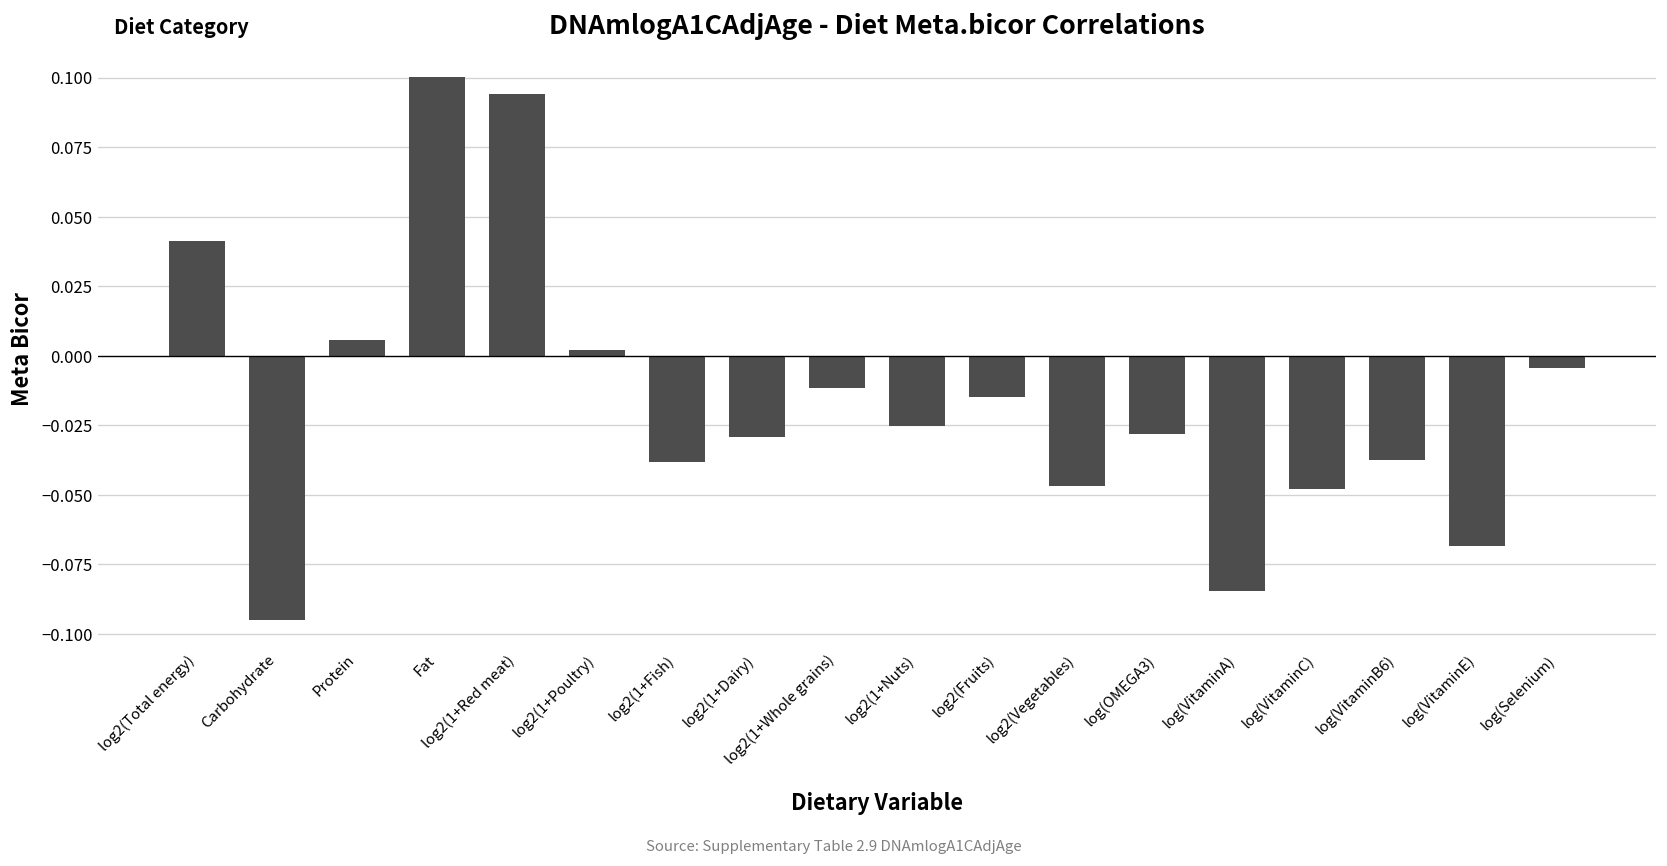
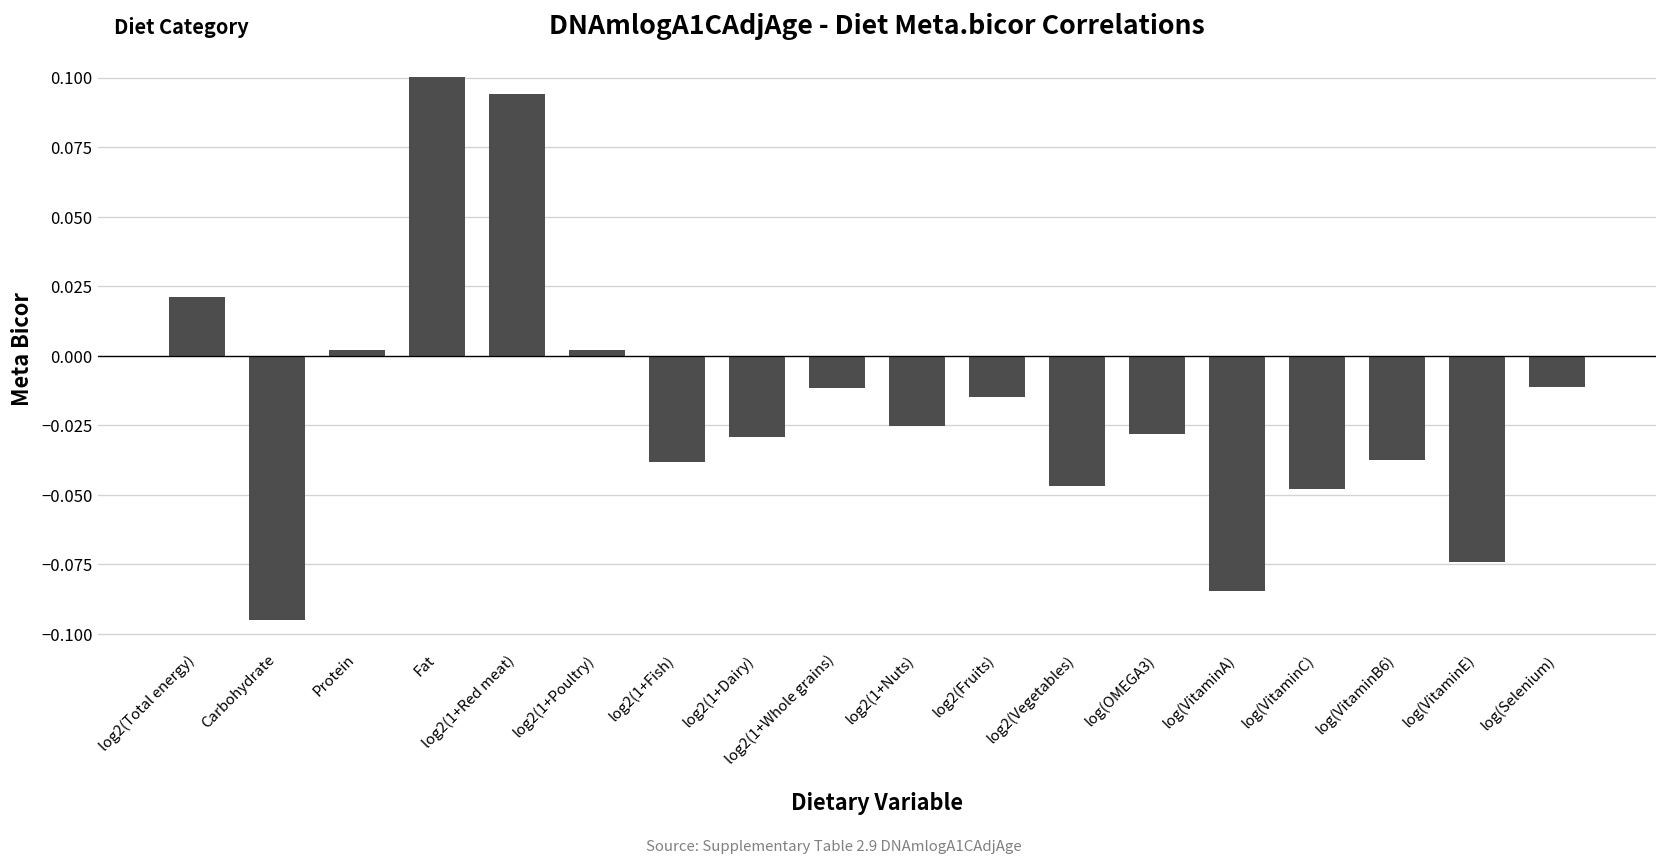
  {
-   "log2(Total energy)": 0.041,
+   "log2(Total energy)": 0.021,
    "Carbohydrate": -0.095,
-   "Protein": 0.006,
+   "Protein": 0.002,
    "Fat": 0.100,
    "log2(1+Red meat)": 0.094,
    "log2(1+Poultry)": 0.002,
    "log2(1+Fish)": -0.038,
    "log2(1+Dairy)": -0.029,
    "log2(1+Whole grains)": -0.011,
    "log2(1+Nuts)": -0.025,
    "log2(Fruits)": -0.015,
    "log2(Vegetables)": -0.047,
    "log(OMEGA3)": -0.028,
    "log(VitaminA)": -0.085,
    "log(VitaminC)": -0.048,
    "log(VitaminB6)": -0.037,
-   "log(VitaminE)": -0.068,
-   "log(Selenium)": -0.005
+   "log(VitaminE)": -0.074,
+   "log(Selenium)": -0.011
  }
